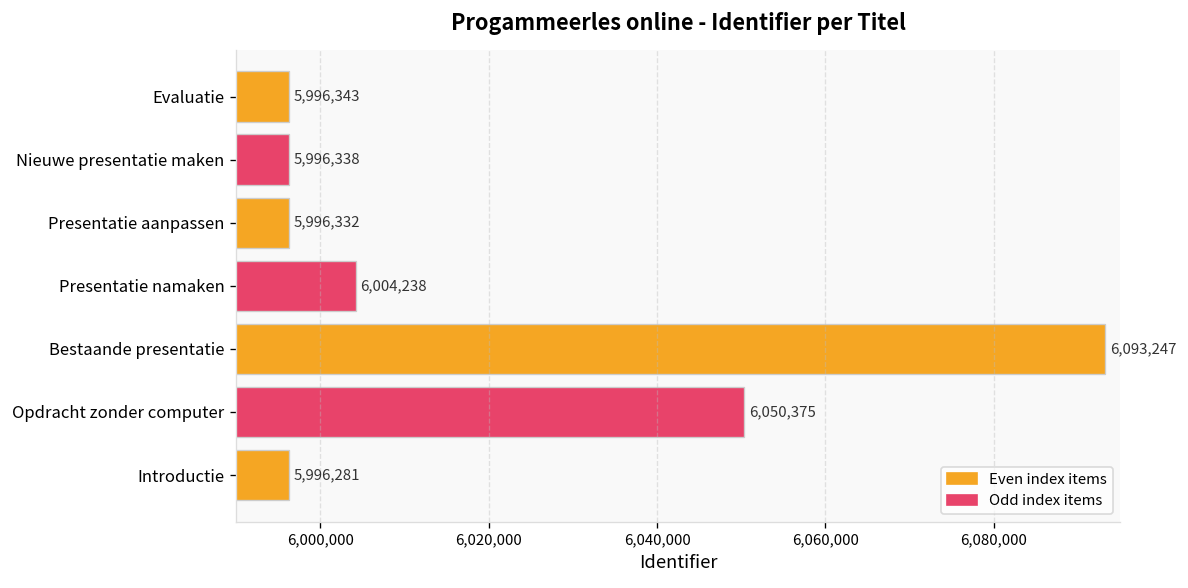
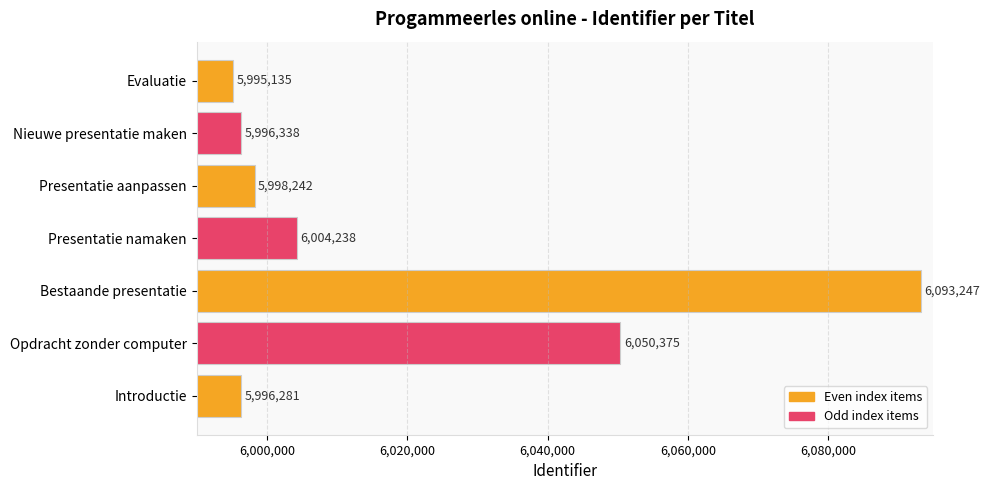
  {
-   "Evaluatie": "5,996,343",
+   "Evaluatie": "5,995,135",
    "Nieuwe presentatie maken": "5,996,338",
-   "Presentatie aanpassen": "5,996,332",
+   "Presentatie aanpassen": "5,998,242",
    "Presentatie namaken": "6,004,238",
    "Bestaande presentatie": "6,093,247",
    "Opdracht zonder computer": "6,050,375",
    "Introductie": "5,996,281"
  }
